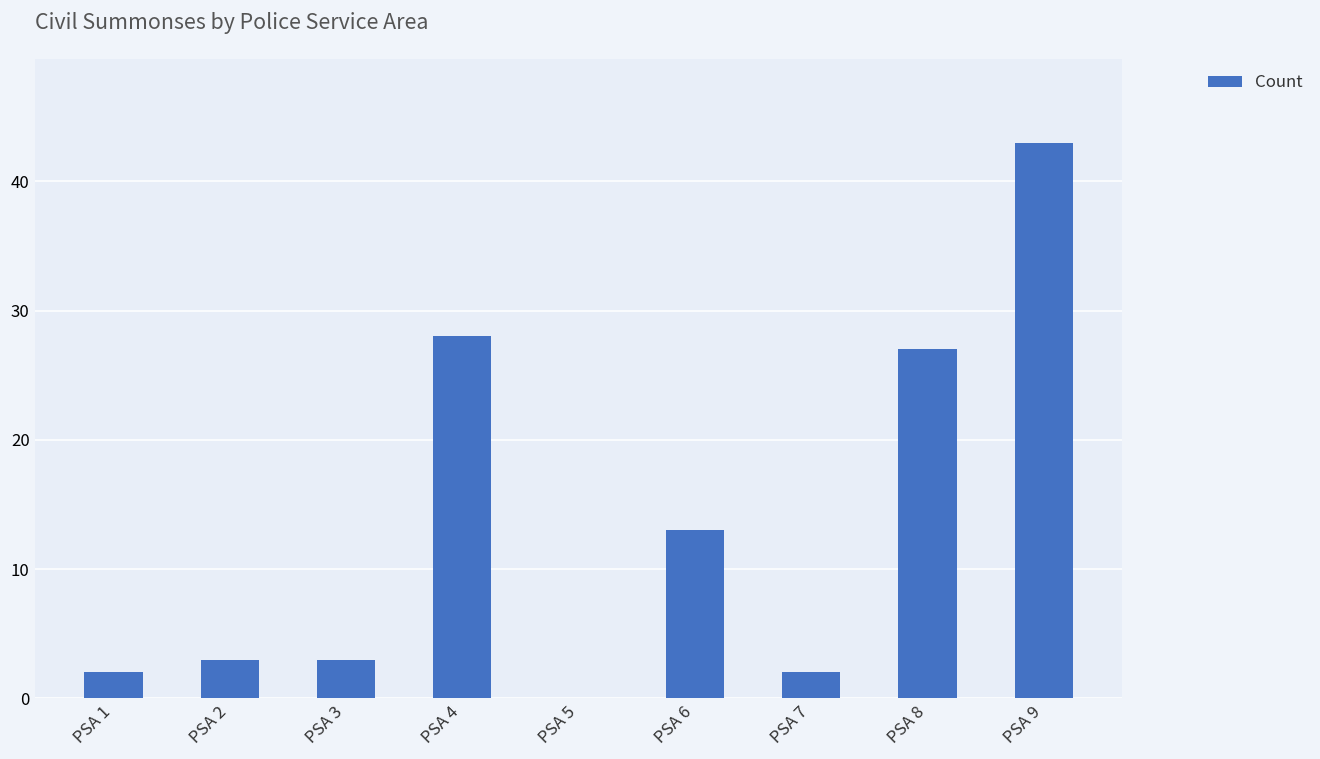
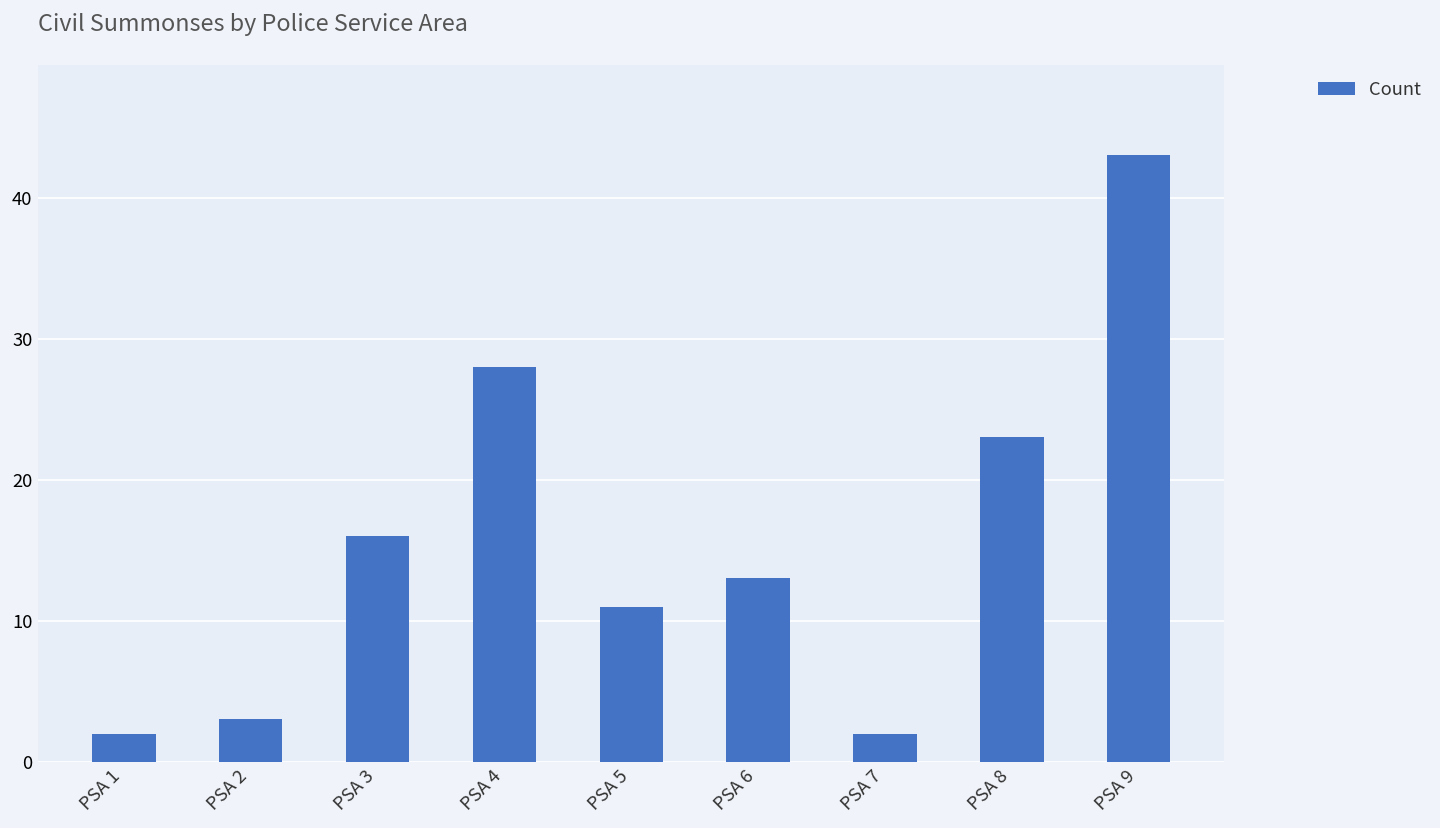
  {
    "PSA 1": 2,
    "PSA 2": 3,
-   "PSA 3": 3,
+   "PSA 3": 16,
    "PSA 4": 28,
-   "PSA 5": 0,
+   "PSA 5": 11,
    "PSA 6": 13,
    "PSA 7": 2,
-   "PSA 8": 27,
+   "PSA 8": 23,
    "PSA 9": 43
  }
